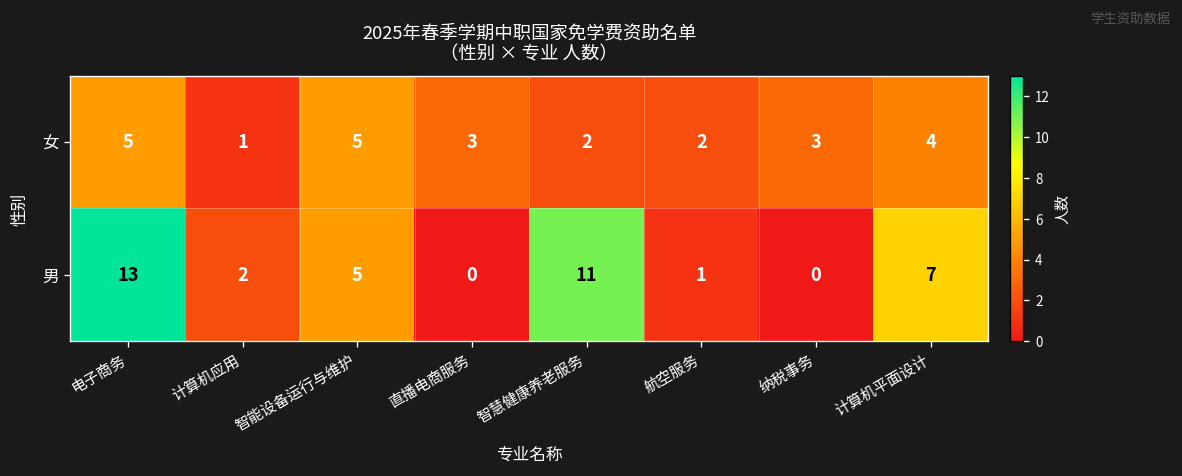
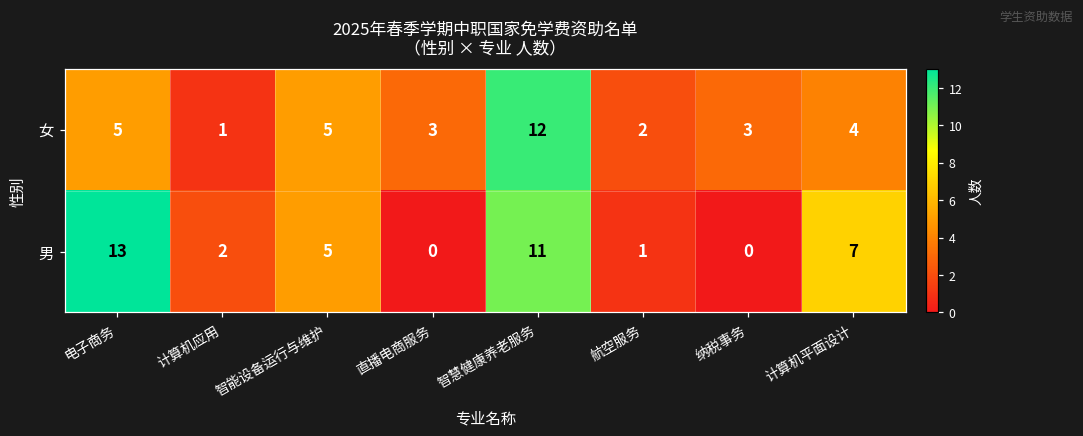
  {
    "女": {
      "电子商务": 5,
      "计算机应用": 1,
      "智能设备运行与维护": 5,
      "直播电商服务": 3,
-     "智慧健康养老服务": 2,
+     "智慧健康养老服务": 12,
      "航空服务": 2,
      "纳税事务": 3,
      "计算机平面设计": 4
    },
    "男": {
      "电子商务": 13,
      "计算机应用": 2,
      "智能设备运行与维护": 5,
      "直播电商服务": 0,
      "智慧健康养老服务": 11,
      "航空服务": 1,
      "纳税事务": 0,
      "计算机平面设计": 7
    }
  }
